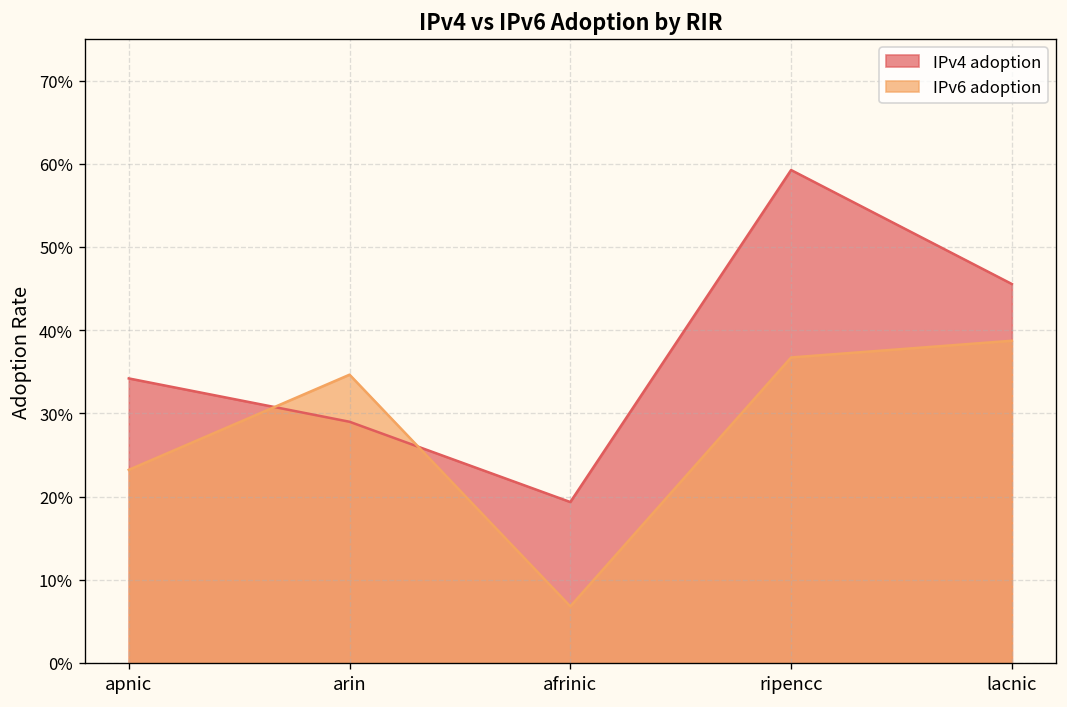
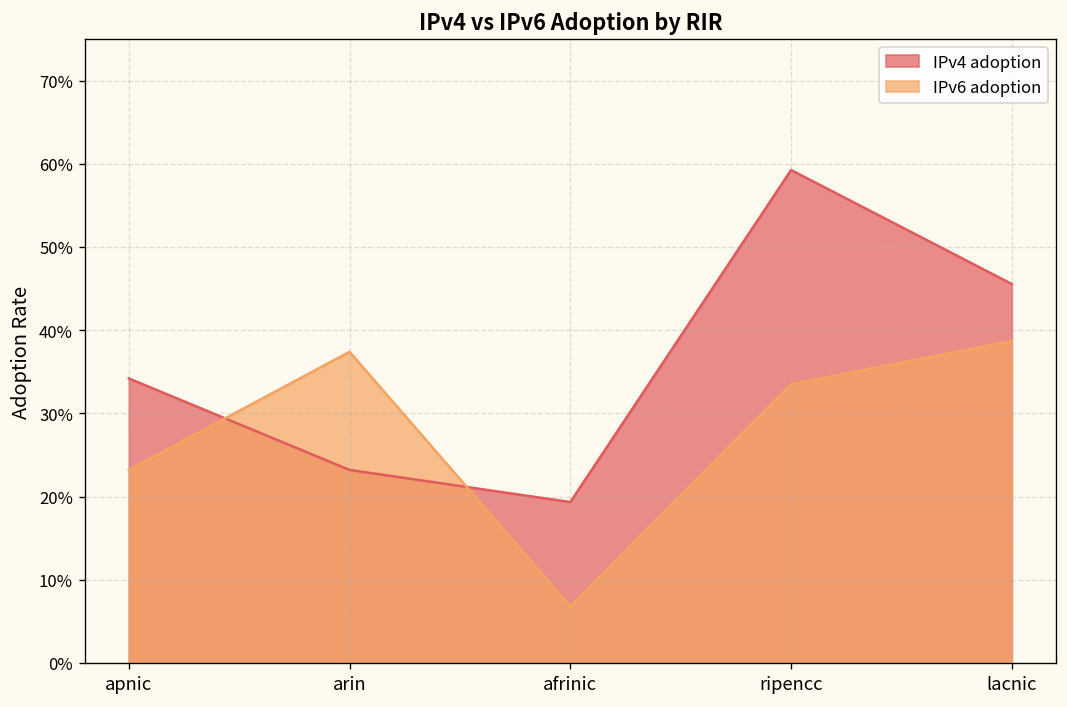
  {
    "IPv4 adoption": {
      "apnic": "34%",
-     "arin": "29%",
+     "arin": "23%",
      "afrinic": "19%",
      "ripencc": "59%",
      "lacnic": "46%"
    },
    "IPv6 adoption": {
      "apnic": "23%",
-     "arin": "35%",
+     "arin": "37%",
      "afrinic": "7%",
-     "ripencc": "37%",
+     "ripencc": "33%",
      "lacnic": "39%"
    }
  }
